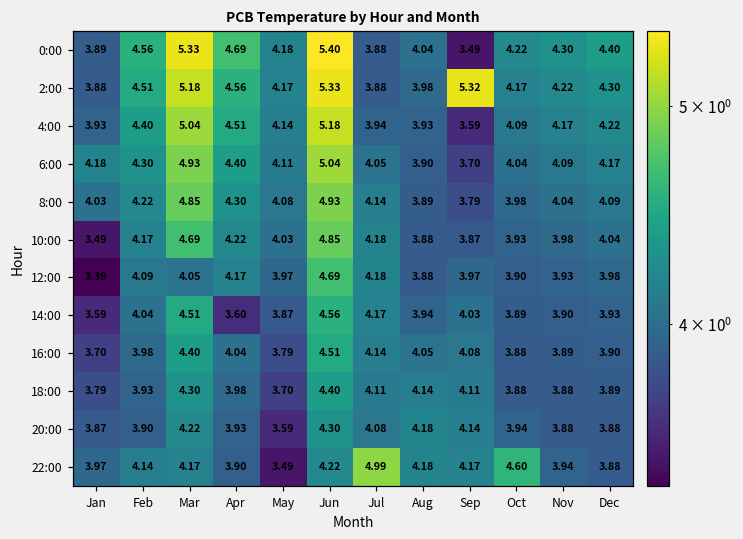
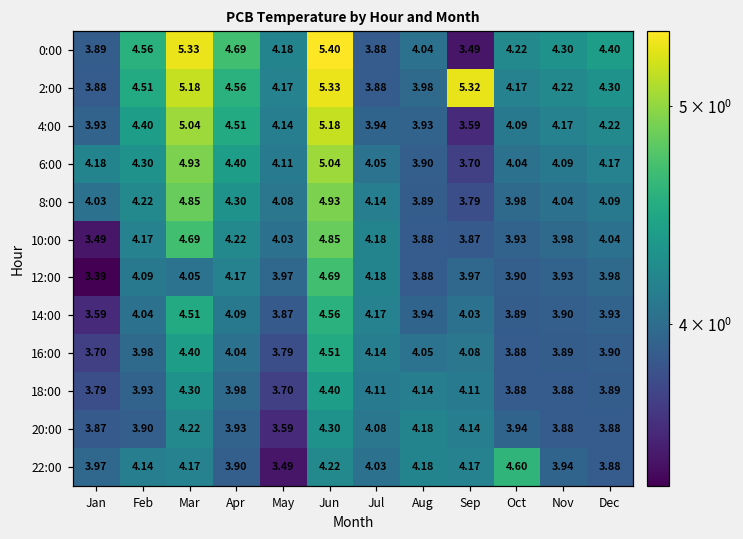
  {
    "0:00": {
      "Jan": 3.89,
      "Feb": 4.56,
      "Mar": 5.33,
      "Apr": 4.69,
      "May": 4.18,
      "Jun": 5.40,
      "Jul": 3.88,
      "Aug": 4.04,
      "Sep": 3.49,
      "Oct": 4.22,
      "Nov": 4.30,
      "Dec": 4.40
    },
    "2:00": {
      "Jan": 3.88,
      "Feb": 4.51,
      "Mar": 5.18,
      "Apr": 4.56,
      "May": 4.17,
      "Jun": 5.33,
      "Jul": 3.88,
      "Aug": 3.98,
      "Sep": 5.32,
      "Oct": 4.17,
      "Nov": 4.22,
      "Dec": 4.30
    },
    "4:00": {
      "Jan": 3.93,
      "Feb": 4.40,
      "Mar": 5.04,
      "Apr": 4.51,
      "May": 4.14,
      "Jun": 5.18,
      "Jul": 3.94,
      "Aug": 3.93,
      "Sep": 3.59,
      "Oct": 4.09,
      "Nov": 4.17,
      "Dec": 4.22
    },
    "6:00": {
      "Jan": 4.18,
      "Feb": 4.30,
      "Mar": 4.93,
      "Apr": 4.40,
      "May": 4.11,
      "Jun": 5.04,
      "Jul": 4.05,
      "Aug": 3.90,
      "Sep": 3.70,
      "Oct": 4.04,
      "Nov": 4.09,
      "Dec": 4.17
    },
    "8:00": {
      "Jan": 4.03,
      "Feb": 4.22,
      "Mar": 4.85,
      "Apr": 4.30,
      "May": 4.08,
      "Jun": 4.93,
      "Jul": 4.14,
      "Aug": 3.89,
      "Sep": 3.79,
      "Oct": 3.98,
      "Nov": 4.04,
      "Dec": 4.09
    },
    "10:00": {
      "Jan": 3.49,
      "Feb": 4.17,
      "Mar": 4.69,
      "Apr": 4.22,
      "May": 4.03,
      "Jun": 4.85,
      "Jul": 4.18,
      "Aug": 3.88,
      "Sep": 3.87,
      "Oct": 3.93,
      "Nov": 3.98,
      "Dec": 4.04
    },
    "12:00": {
      "Jan": 3.39,
      "Feb": 4.09,
      "Mar": 4.05,
      "Apr": 4.17,
      "May": 3.97,
      "Jun": 4.69,
      "Jul": 4.18,
      "Aug": 3.88,
      "Sep": 3.97,
      "Oct": 3.90,
      "Nov": 3.93,
      "Dec": 3.98
    },
    "14:00": {
      "Jan": 3.59,
      "Feb": 4.04,
      "Mar": 4.51,
-     "Apr": 3.60,
+     "Apr": 4.09,
      "May": 3.87,
      "Jun": 4.56,
      "Jul": 4.17,
      "Aug": 3.94,
      "Sep": 4.03,
      "Oct": 3.89,
      "Nov": 3.90,
      "Dec": 3.93
    },
    "16:00": {
      "Jan": 3.70,
      "Feb": 3.98,
      "Mar": 4.40,
      "Apr": 4.04,
      "May": 3.79,
      "Jun": 4.51,
      "Jul": 4.14,
      "Aug": 4.05,
      "Sep": 4.08,
      "Oct": 3.88,
      "Nov": 3.89,
      "Dec": 3.90
    },
    "18:00": {
      "Jan": 3.79,
      "Feb": 3.93,
      "Mar": 4.30,
      "Apr": 3.98,
      "May": 3.70,
      "Jun": 4.40,
      "Jul": 4.11,
      "Aug": 4.14,
      "Sep": 4.11,
      "Oct": 3.88,
      "Nov": 3.88,
      "Dec": 3.89
    },
    "20:00": {
      "Jan": 3.87,
      "Feb": 3.90,
      "Mar": 4.22,
      "Apr": 3.93,
      "May": 3.59,
      "Jun": 4.30,
      "Jul": 4.08,
      "Aug": 4.18,
      "Sep": 4.14,
      "Oct": 3.94,
      "Nov": 3.88,
      "Dec": 3.88
    },
    "22:00": {
      "Jan": 3.97,
      "Feb": 4.14,
      "Mar": 4.17,
      "Apr": 3.90,
      "May": 3.49,
      "Jun": 4.22,
-     "Jul": 4.99,
+     "Jul": 4.03,
      "Aug": 4.18,
      "Sep": 4.17,
      "Oct": 4.60,
      "Nov": 3.94,
      "Dec": 3.88
    }
  }
